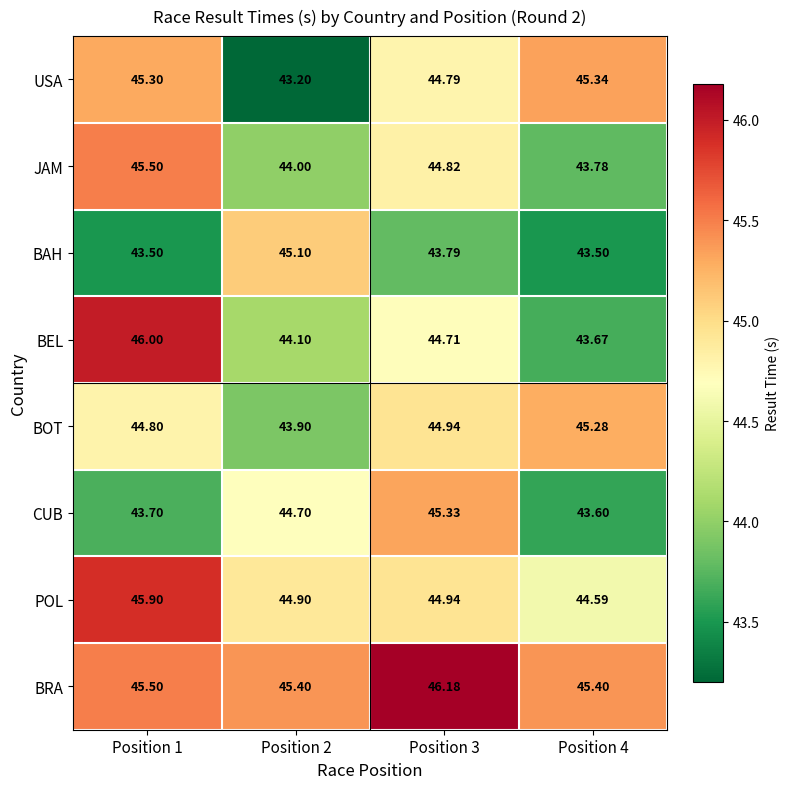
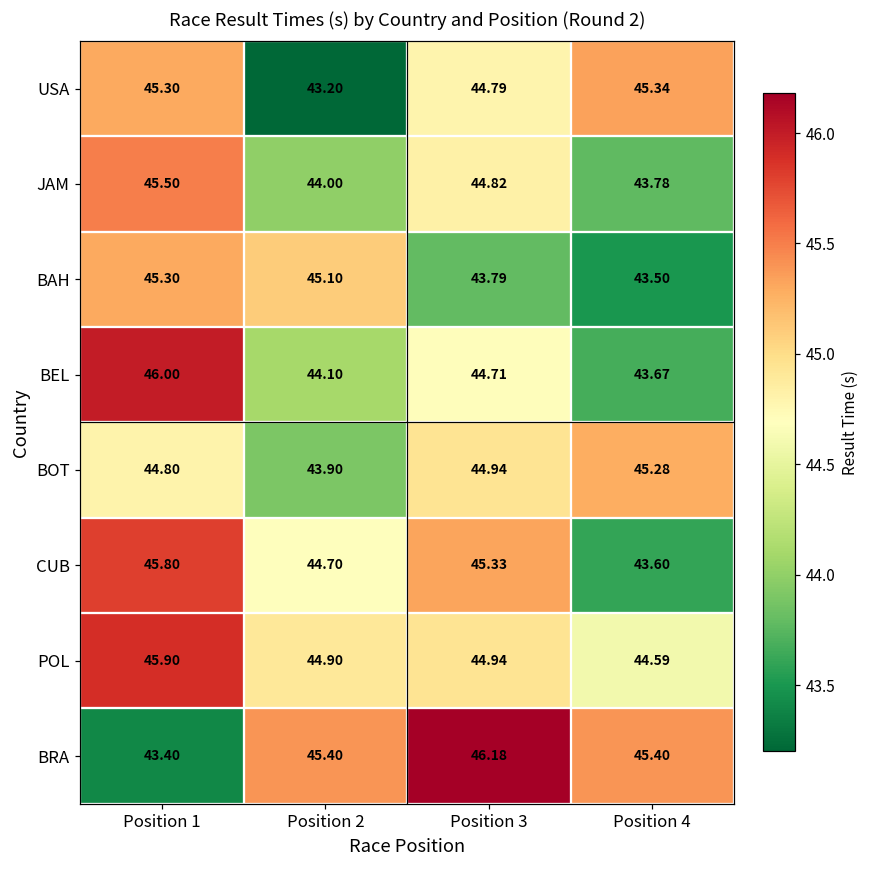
  {
    "USA": {
      "Position 1": 45.30,
      "Position 2": 43.20,
      "Position 3": 44.79,
      "Position 4": 45.34
    },
    "JAM": {
      "Position 1": 45.50,
      "Position 2": 44.00,
      "Position 3": 44.82,
      "Position 4": 43.78
    },
    "BAH": {
-     "Position 1": 43.50,
+     "Position 1": 45.30,
      "Position 2": 45.10,
      "Position 3": 43.79,
      "Position 4": 43.50
    },
    "BEL": {
      "Position 1": 46.00,
      "Position 2": 44.10,
      "Position 3": 44.71,
      "Position 4": 43.67
    },
    "BOT": {
      "Position 1": 44.80,
      "Position 2": 43.90,
      "Position 3": 44.94,
      "Position 4": 45.28
    },
    "CUB": {
-     "Position 1": 43.70,
+     "Position 1": 45.80,
      "Position 2": 44.70,
      "Position 3": 45.33,
      "Position 4": 43.60
    },
    "POL": {
      "Position 1": 45.90,
      "Position 2": 44.90,
      "Position 3": 44.94,
      "Position 4": 44.59
    },
    "BRA": {
-     "Position 1": 45.50,
+     "Position 1": 43.40,
      "Position 2": 45.40,
      "Position 3": 46.18,
      "Position 4": 45.40
    }
  }
